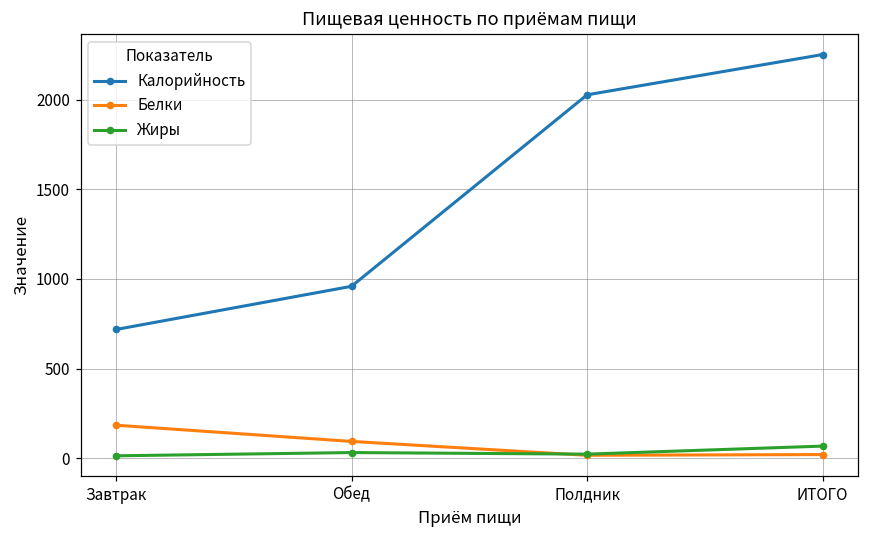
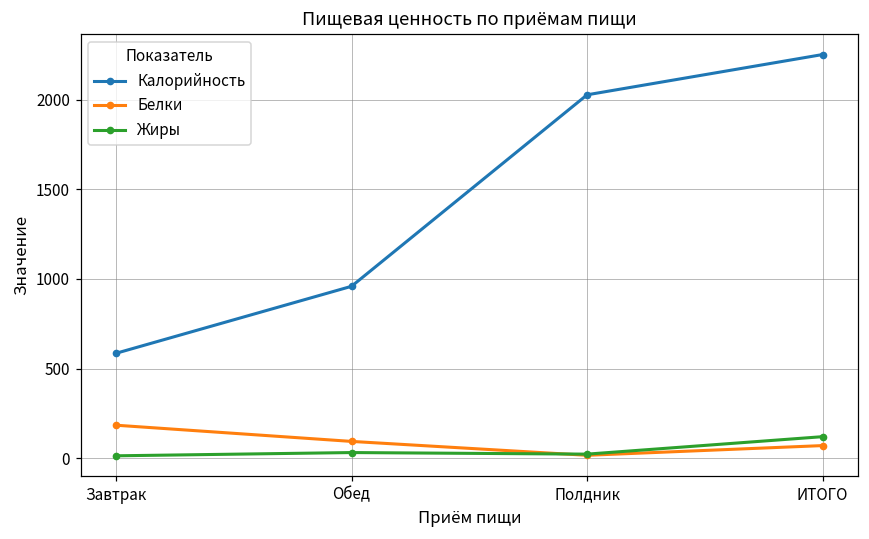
  {
    "Калорийность": {
-     "Завтрак": 720,
+     "Завтрак": 590,
      "Обед": 960,
      "Полдник": 2030,
      "ИТОГО": 2250
    },
    "Белки": {
      "Завтрак": 180,
      "Обед": 90,
-     "ИТОГО": 20
+     "ИТОГО": 70
    },
    "Жиры": {
      "Завтрак": 10,
      "Обед": 30,
-     "ИТОГО": 70
+     "ИТОГО": 120
    }
  }
